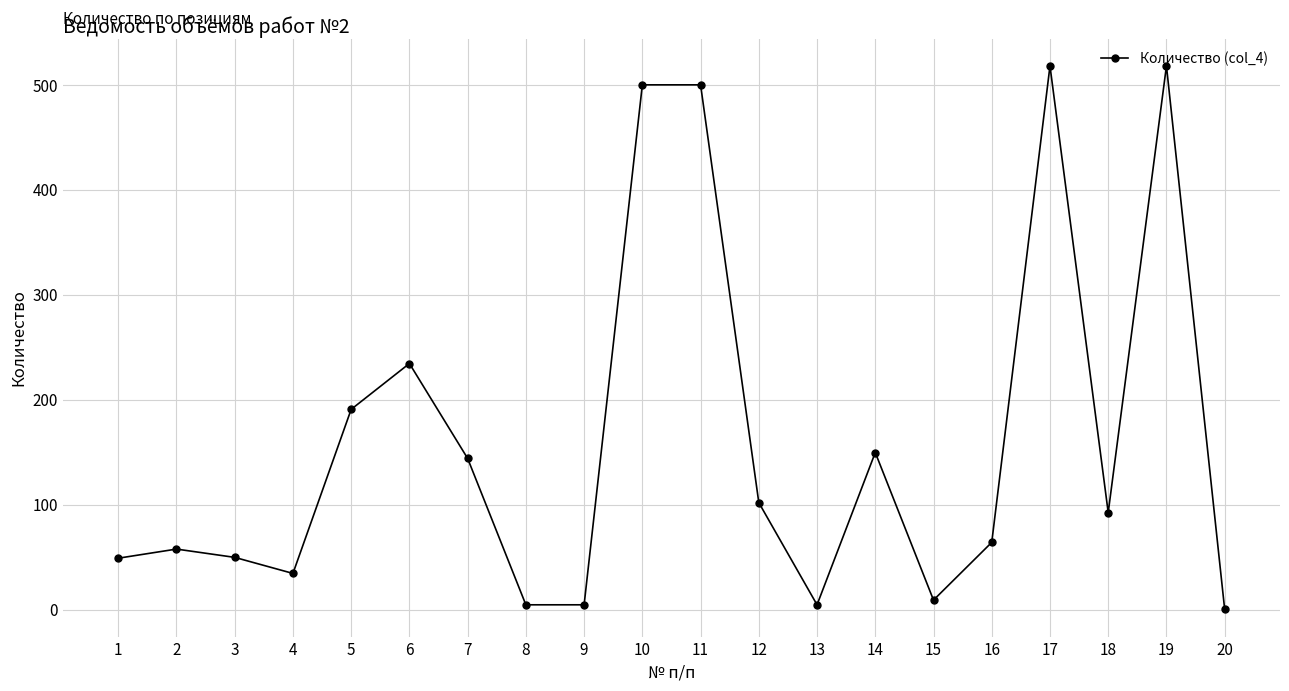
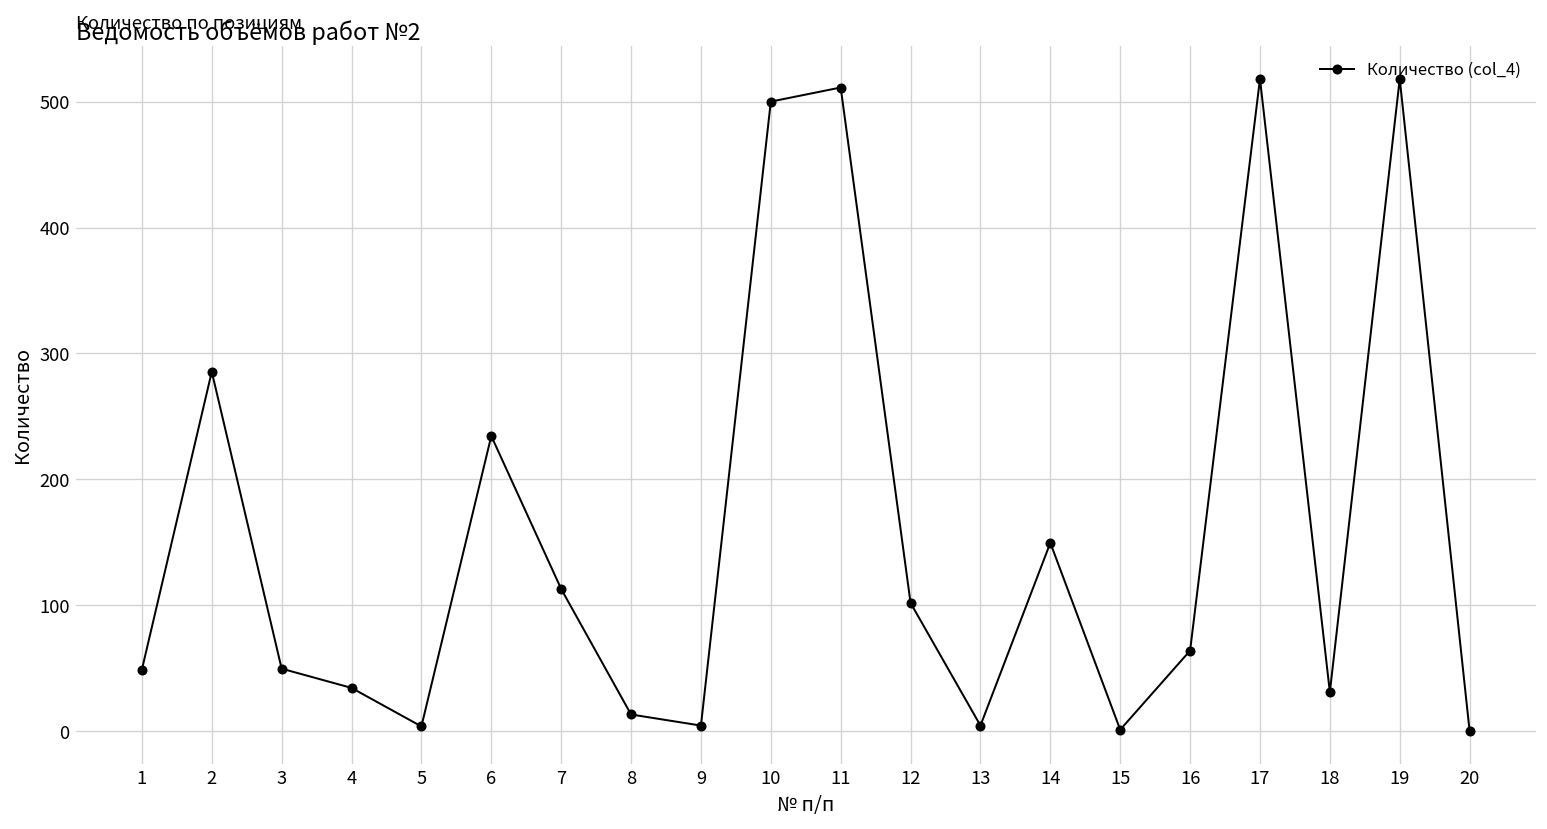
  {
    "1": 49,
-   "2": 58,
+   "2": 286,
    "3": 50,
    "4": 34,
-   "5": 191,
+   "5": 4,
    "6": 234,
-   "7": 144,
-   "8": 5,
+   "7": 113,
+   "8": 13,
    "9": 5,
    "10": 500,
-   "11": 500,
+   "11": 511,
    "12": 102,
    "13": 5,
    "14": 150,
-   "15": 9,
+   "15": 1,
    "16": 64,
    "17": 518,
-   "18": 92,
+   "18": 31,
    "19": 518,
    "20": 0
  }
